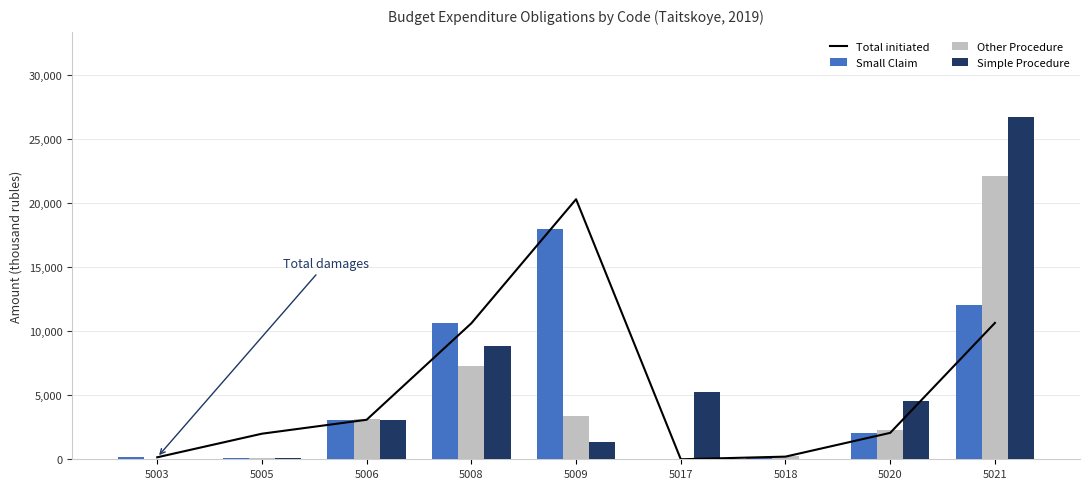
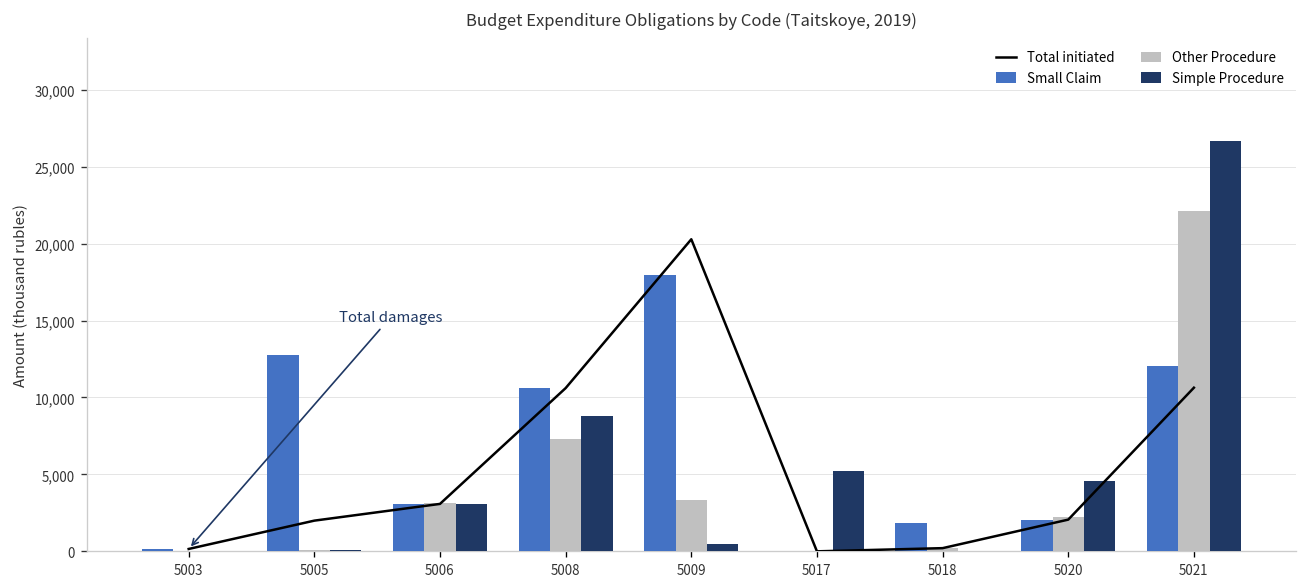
  {
    "Total initiated": {
      "5003": "200",
      "5005": "2,000",
      "5006": "3,100",
      "5008": "10,600",
      "5009": "20,300",
      "5017": "0",
      "5018": "200",
      "5020": "2,100",
      "5021": "10,600"
    },
    "Small Claim": {
-     "5005": "100",
+     "5005": "12,800",
      "5006": "3,100",
      "5008": "10,600",
      "5009": "18,000",
      "5017": "0",
-     "5018": "200",
+     "5018": "1,900",
      "5020": "2,100",
      "5021": "12,100"
    },
    "Other Procedure": {
      "5006": "3,200",
      "5008": "7,300",
      "5009": "3,400",
      "5018": "200",
      "5020": "2,300",
      "5021": "22,100"
    },
    "Simple Procedure": {
      "5006": "3,100",
      "5008": "8,800",
-     "5009": "1,400",
+     "5009": "500",
      "5017": "5,200",
      "5018": "0",
      "5020": "4,600",
      "5021": "26,700"
    }
  }
